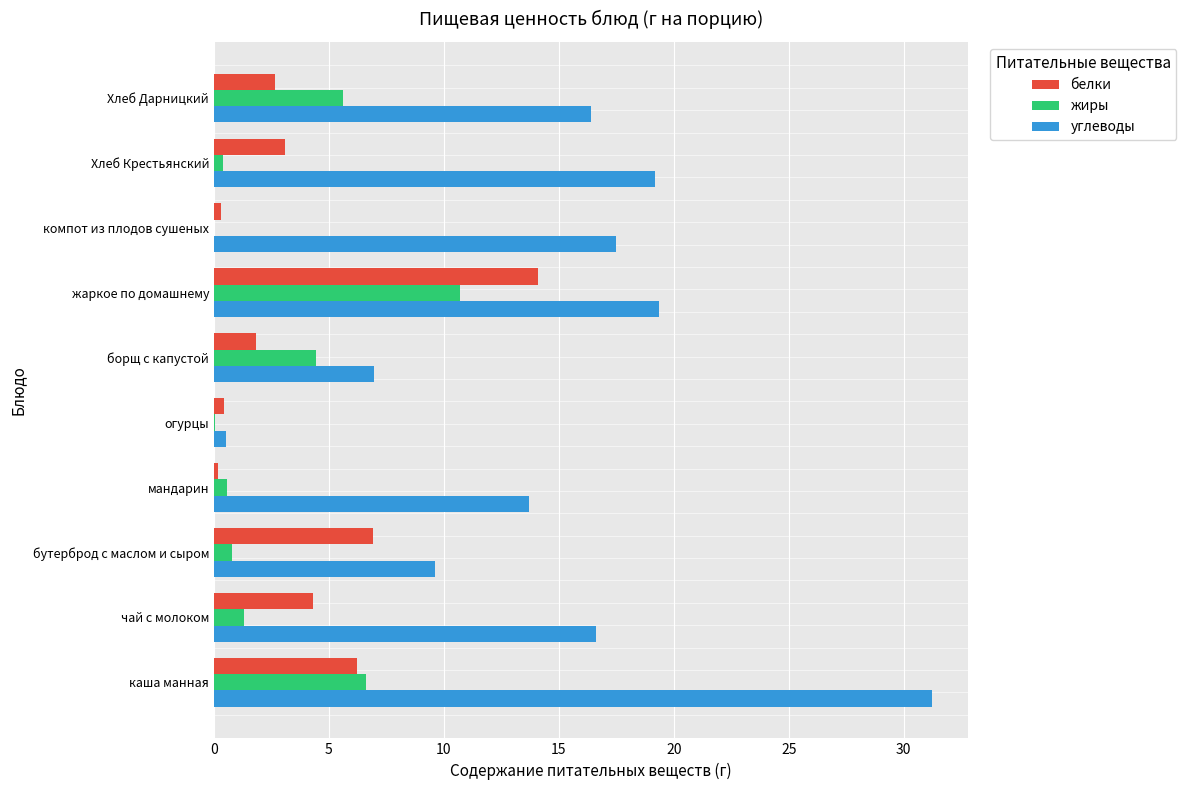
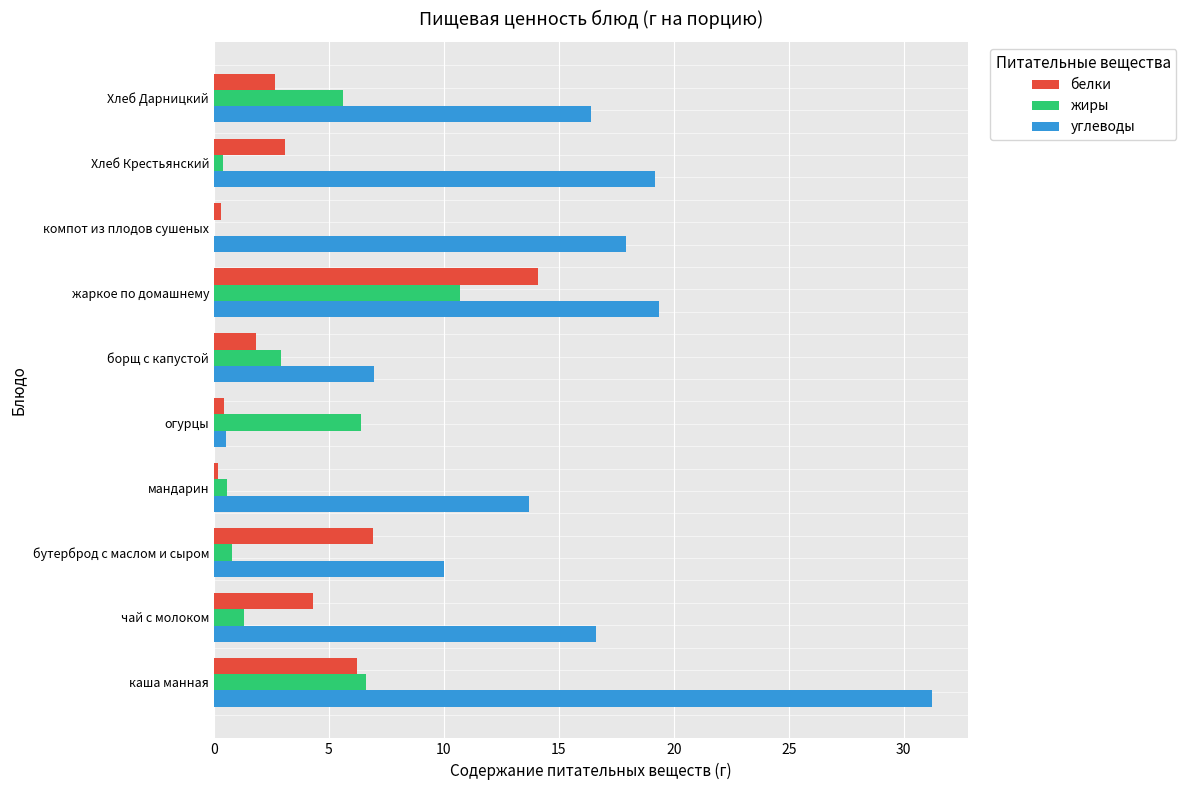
  {
    "белки": {
      "Хлеб Дарницкий": 2.6,
      "Хлеб Крестьянский": 3.1,
      "компот из плодов сушеных": 0.3,
      "жаркое по домашнему": 14.1,
      "борщ с капустой": 1.9,
      "огурцы": 0.4,
      "мандарин": 0.2,
      "бутерброд с маслом и сыром": 6.9,
      "чай с молоком": 4.3,
      "каша манная": 6.2
    },
    "жиры": {
      "Хлеб Дарницкий": 5.6,
      "Хлеб Крестьянский": 0.4,
      "жаркое по домашнему": 10.7,
-     "борщ с капустой": 4.4,
-     "огурцы": 0.1,
+     "борщ с капустой": 2.9,
+     "огурцы": 6.4,
      "мандарин": 0.6,
      "бутерброд с маслом и сыром": 0.8,
      "чай с молоком": 1.3,
      "каша манная": 6.6
    },
    "углеводы": {
      "Хлеб Дарницкий": 16.4,
      "Хлеб Крестьянский": 19.2,
-     "компот из плодов сушеных": 17.5,
+     "компот из плодов сушеных": 17.9,
      "жаркое по домашнему": 19.4,
      "борщ с капустой": 7.0,
      "огурцы": 0.5,
      "мандарин": 13.7,
-     "бутерброд с маслом и сыром": 9.6,
+     "бутерброд с маслом и сыром": 10.0,
      "чай с молоком": 16.6,
      "каша манная": 31.2
    }
  }
